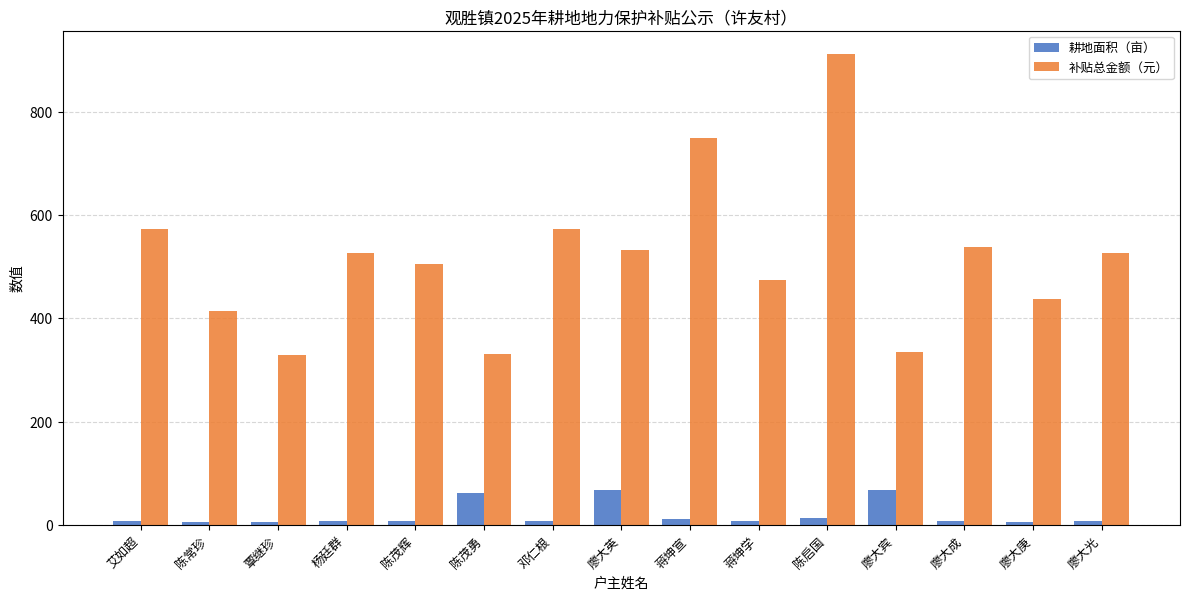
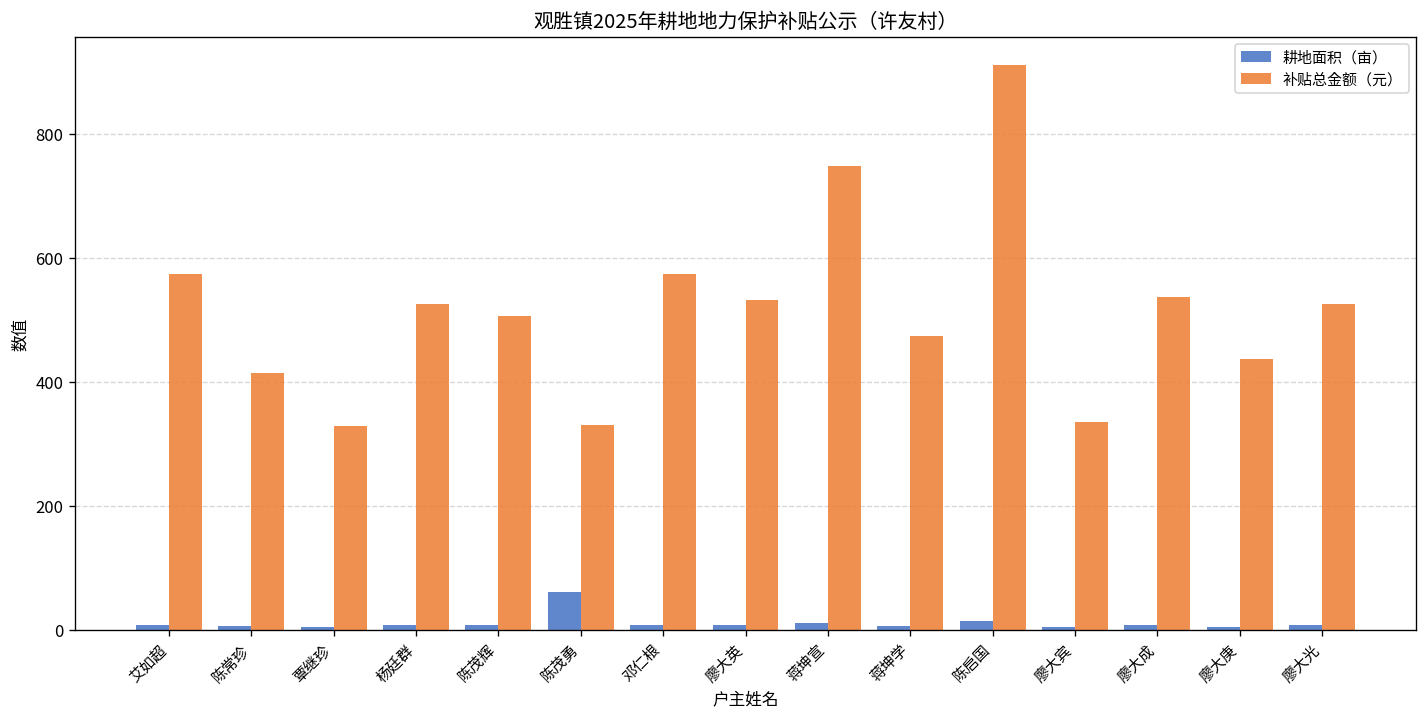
  {
    "耕地面积（亩）": {
      "艾如超": 10,
      "陈常珍": 10,
      "覃继珍": 0,
      "杨廷群": 10,
      "陈茂辉": 10,
      "陈茂勇": 60,
      "邓仁根": 10,
-     "廖大英": 70,
+     "廖大英": 10,
      "蒋坤宣": 10,
      "蒋坤学": 10,
      "陈启国": 10,
-     "廖大宾": 70,
+     "廖大宾": 10,
      "廖大成": 10,
      "廖大庚": 10,
      "廖大光": 10
    },
    "补贴总金额（元）": {
      "艾如超": 570,
      "陈常珍": 410,
      "覃继珍": 330,
      "杨廷群": 530,
      "陈茂辉": 510,
      "陈茂勇": 330,
      "邓仁根": 570,
      "廖大英": 530,
      "蒋坤宣": 750,
      "蒋坤学": 470,
      "陈启国": 910,
      "廖大宾": 340,
      "廖大成": 540,
      "廖大庚": 440,
      "廖大光": 530
    }
  }
